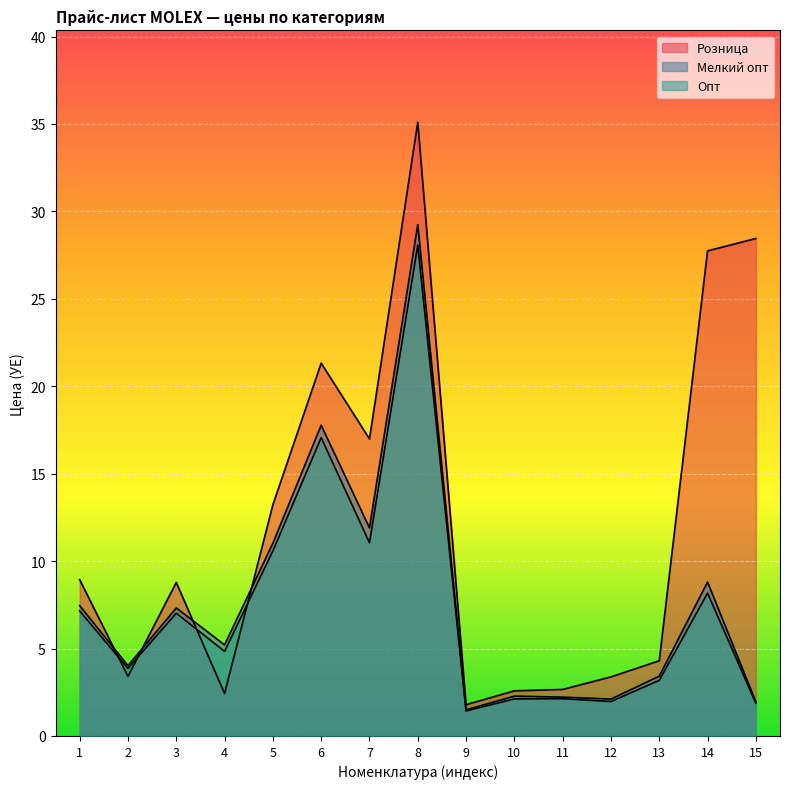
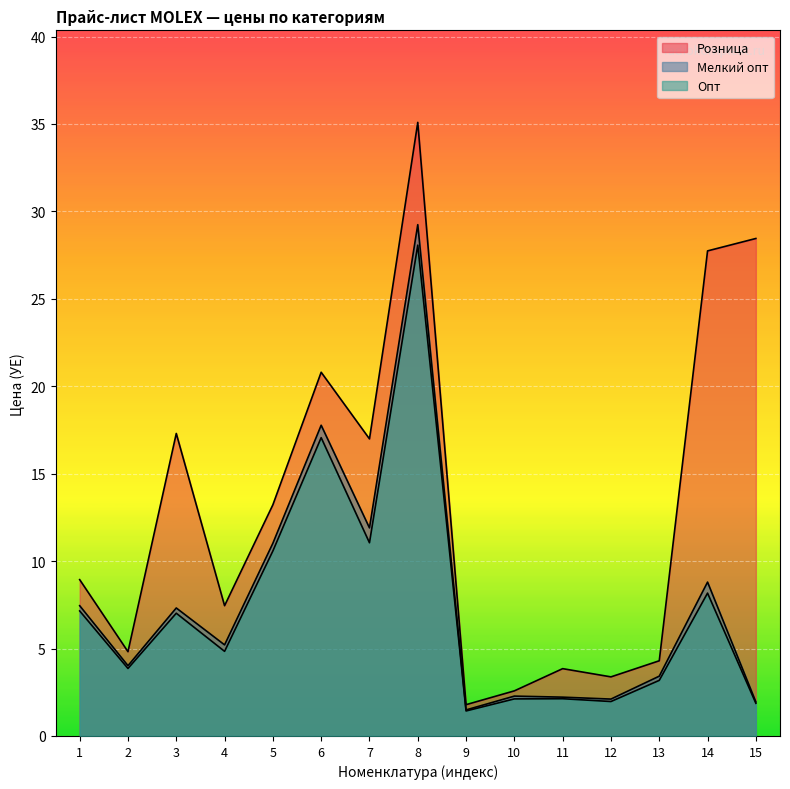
  {
    "Розница": {
      "1": 8.9,
-     "2": 3.4,
-     "3": 8.8,
-     "4": 2.4,
+     "2": 4.8,
+     "3": 17.3,
+     "4": 7.5,
      "5": 13.2,
-     "6": 21.3,
+     "6": 20.8,
      "7": 17.0,
      "8": 35.1,
      "9": 1.8,
      "10": 2.6,
-     "11": 2.7,
+     "11": 3.9,
      "12": 3.4,
      "13": 4.3,
      "14": 27.7,
      "15": 28.5
    }
  }
